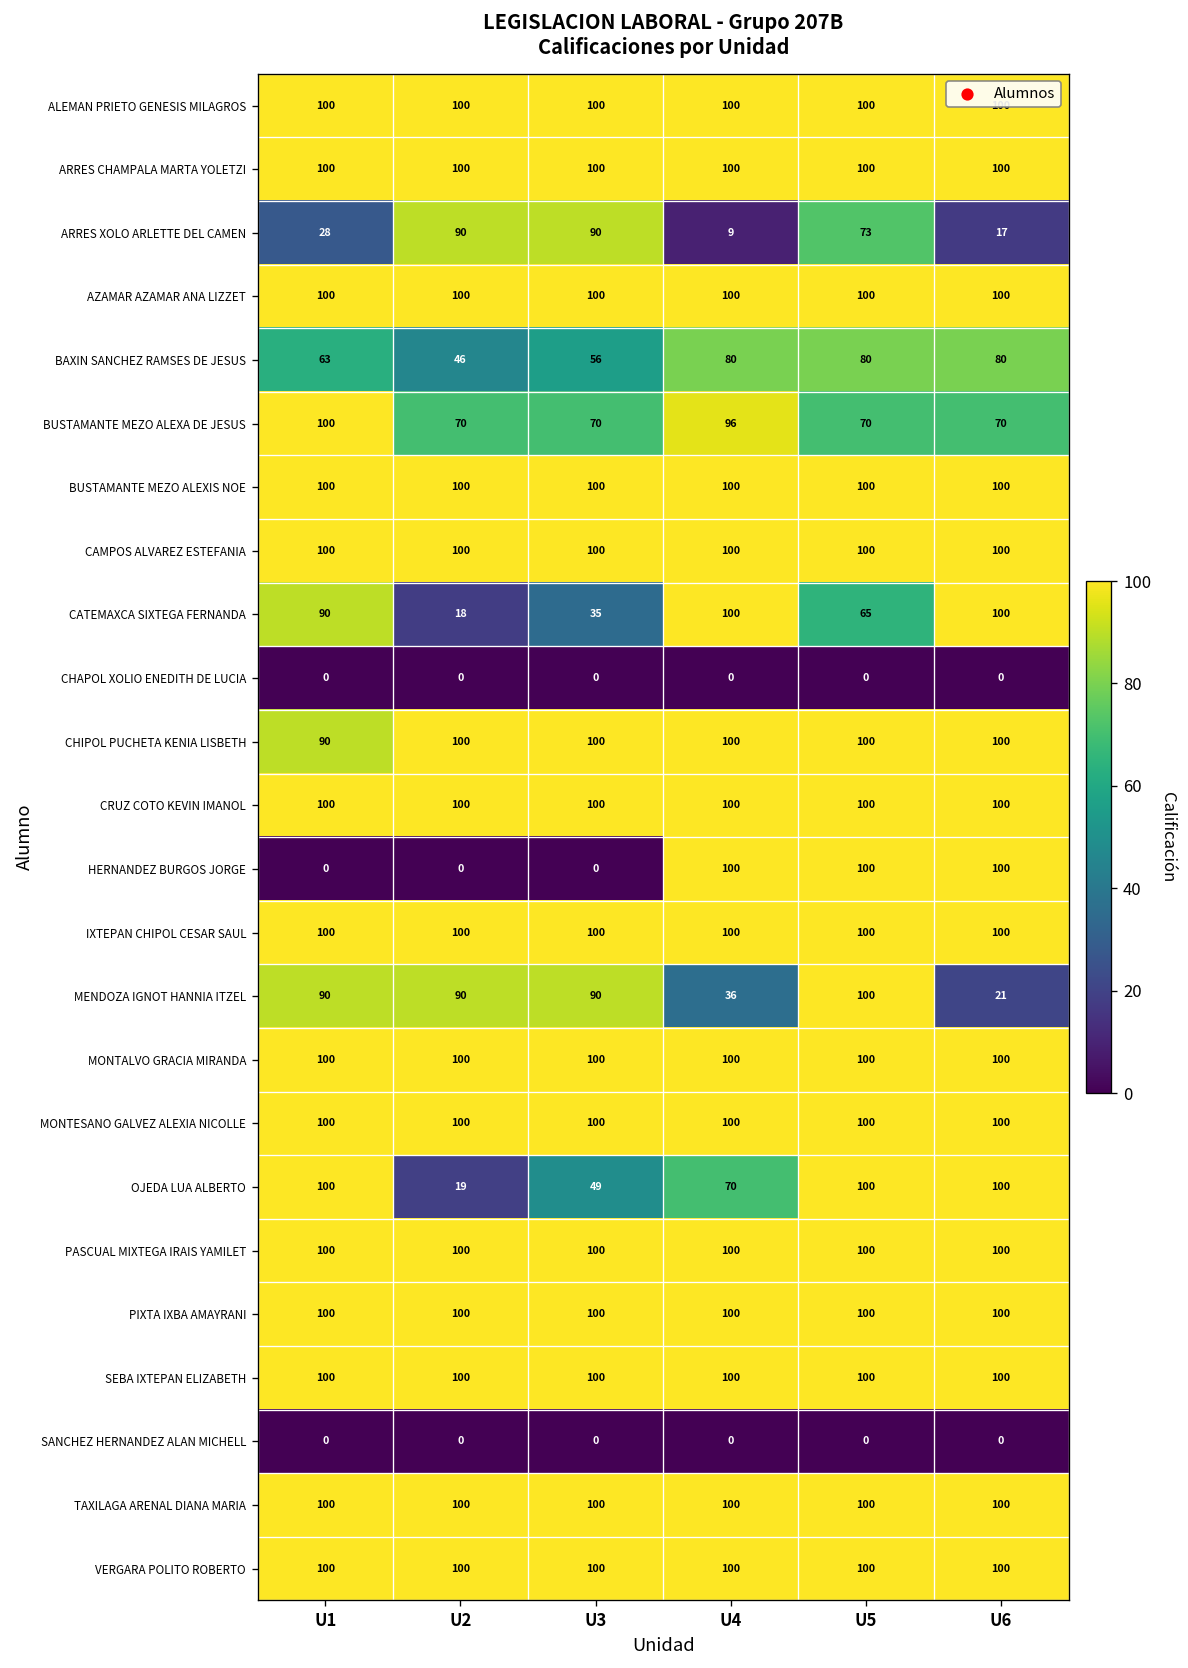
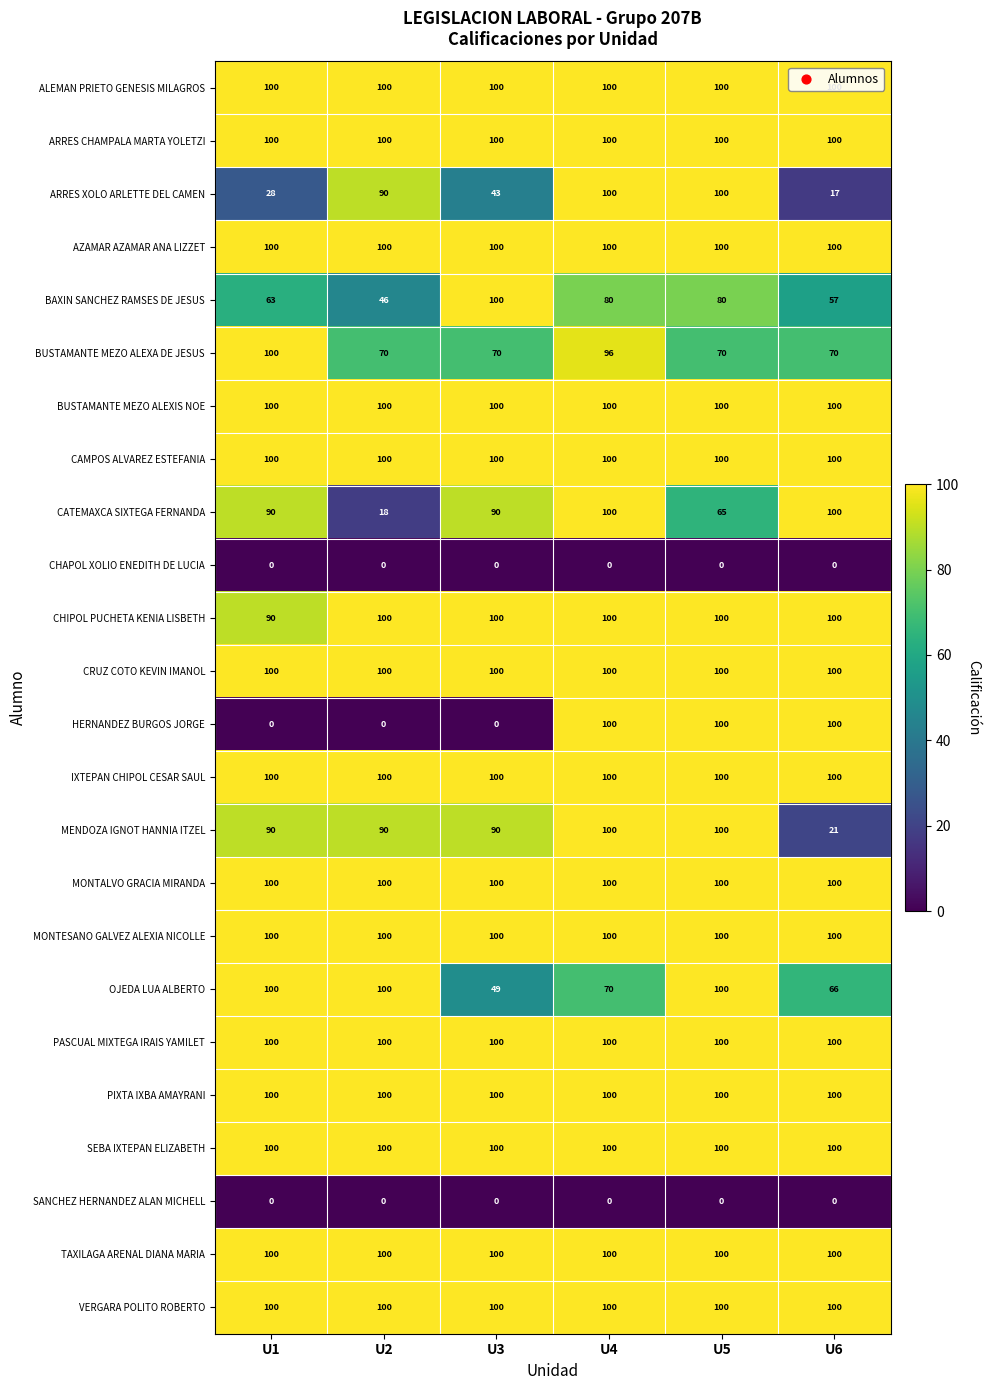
  {
    "ALEMAN PRIETO GENESIS MILAGROS": {
      "U1": 100,
      "U2": 100,
      "U3": 100,
      "U4": 100,
      "U5": 100
    },
    "ARRES CHAMPALA MARTA YOLETZI": {
      "U1": 100,
      "U2": 100,
      "U3": 100,
      "U4": 100,
      "U5": 100,
      "U6": 100
    },
    "ARRES XOLO ARLETTE DEL CAMEN": {
      "U1": 28,
      "U2": 90,
-     "U3": 90,
-     "U4": 9,
-     "U5": 73,
+     "U3": 43,
+     "U4": 100,
+     "U5": 100,
      "U6": 17
    },
    "AZAMAR AZAMAR ANA LIZZET": {
      "U1": 100,
      "U2": 100,
      "U3": 100,
      "U4": 100,
      "U5": 100,
      "U6": 100
    },
    "BAXIN SANCHEZ RAMSES DE JESUS": {
      "U1": 63,
      "U2": 46,
-     "U3": 56,
+     "U3": 100,
      "U4": 80,
      "U5": 80,
-     "U6": 80
+     "U6": 57
    },
    "BUSTAMANTE MEZO ALEXA DE JESUS": {
      "U1": 100,
      "U2": 70,
      "U3": 70,
      "U4": 96,
      "U5": 70,
      "U6": 70
    },
    "BUSTAMANTE MEZO ALEXIS NOE": {
      "U1": 100,
      "U2": 100,
      "U3": 100,
      "U4": 100,
      "U5": 100,
      "U6": 100
    },
    "CAMPOS ALVAREZ ESTEFANIA": {
      "U1": 100,
      "U2": 100,
      "U3": 100,
      "U4": 100,
      "U5": 100,
      "U6": 100
    },
    "CATEMAXCA SIXTEGA FERNANDA": {
      "U1": 90,
      "U2": 18,
-     "U3": 35,
+     "U3": 90,
      "U4": 100,
      "U5": 65,
      "U6": 100
    },
    "CHAPOL XOLIO ENEDITH DE LUCIA": {
      "U1": 0,
      "U2": 0,
      "U3": 0,
      "U4": 0,
      "U5": 0,
      "U6": 0
    },
    "CHIPOL PUCHETA KENIA LISBETH": {
      "U1": 90,
      "U2": 100,
      "U3": 100,
      "U4": 100,
      "U5": 100,
      "U6": 100
    },
    "CRUZ COTO KEVIN IMANOL": {
      "U1": 100,
      "U2": 100,
      "U3": 100,
      "U4": 100,
      "U5": 100,
      "U6": 100
    },
    "HERNANDEZ BURGOS JORGE": {
      "U1": 0,
      "U2": 0,
      "U3": 0,
      "U4": 100,
      "U5": 100,
      "U6": 100
    },
    "IXTEPAN CHIPOL CESAR SAUL": {
      "U1": 100,
      "U2": 100,
      "U3": 100,
      "U4": 100,
      "U5": 100,
      "U6": 100
    },
    "MENDOZA IGNOT HANNIA ITZEL": {
      "U1": 90,
      "U2": 90,
      "U3": 90,
-     "U4": 36,
+     "U4": 100,
      "U5": 100,
      "U6": 21
    },
    "MONTALVO GRACIA MIRANDA": {
      "U1": 100,
      "U2": 100,
      "U3": 100,
      "U4": 100,
      "U5": 100,
      "U6": 100
    },
    "MONTESANO GALVEZ ALEXIA NICOLLE": {
      "U1": 100,
      "U2": 100,
      "U3": 100,
      "U4": 100,
      "U5": 100,
      "U6": 100
    },
    "OJEDA LUA ALBERTO": {
      "U1": 100,
-     "U2": 19,
+     "U2": 100,
      "U3": 49,
      "U4": 70,
      "U5": 100,
-     "U6": 100
+     "U6": 66
    },
    "PASCUAL MIXTEGA IRAIS YAMILET": {
      "U1": 100,
      "U2": 100,
      "U3": 100,
      "U4": 100,
      "U5": 100,
      "U6": 100
    },
    "PIXTA IXBA AMAYRANI": {
      "U1": 100,
      "U2": 100,
      "U3": 100,
      "U4": 100,
      "U5": 100,
      "U6": 100
    },
    "SEBA IXTEPAN ELIZABETH": {
      "U1": 100,
      "U2": 100,
      "U3": 100,
      "U4": 100,
      "U5": 100,
      "U6": 100
    },
    "SANCHEZ HERNANDEZ ALAN MICHELL": {
      "U1": 0,
      "U2": 0,
      "U3": 0,
      "U4": 0,
      "U5": 0,
      "U6": 0
    },
    "TAXILAGA ARENAL DIANA MARIA": {
      "U1": 100,
      "U2": 100,
      "U3": 100,
      "U4": 100,
      "U5": 100,
      "U6": 100
    },
    "VERGARA POLITO ROBERTO": {
      "U1": 100,
      "U2": 100,
      "U3": 100,
      "U4": 100,
      "U5": 100,
      "U6": 100
    }
  }
